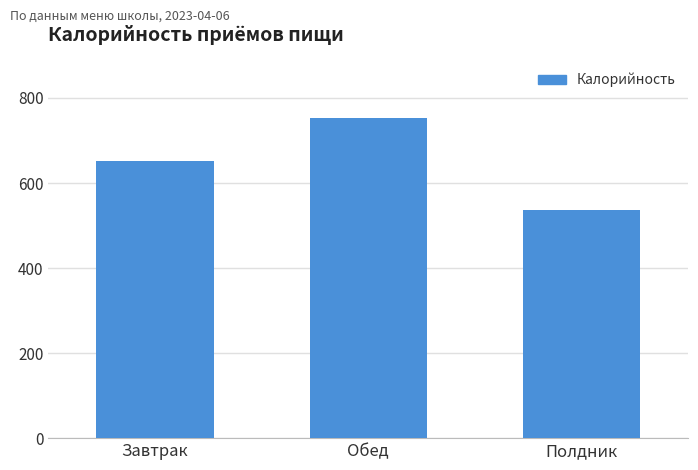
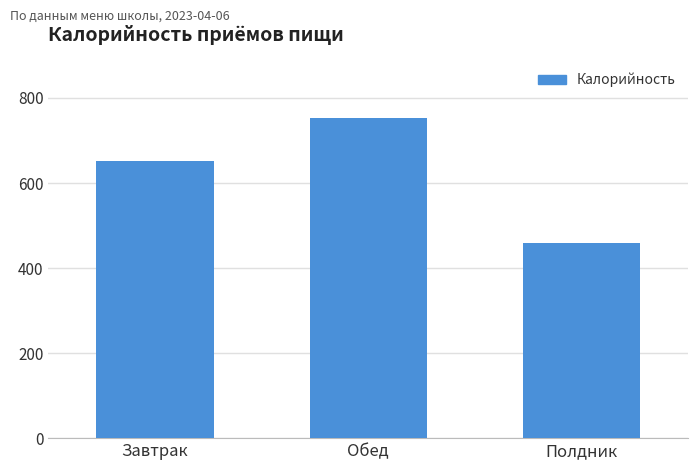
  {
    "Завтрак": 650,
    "Обед": 750,
-   "Полдник": 540
+   "Полдник": 460
  }
